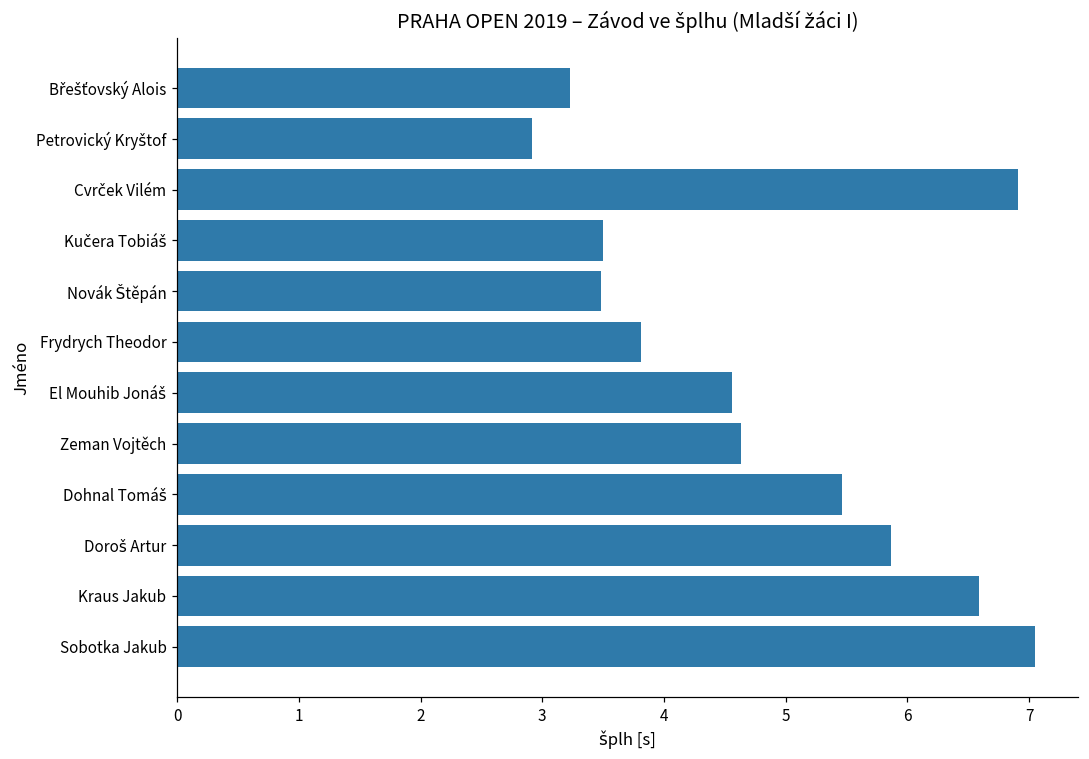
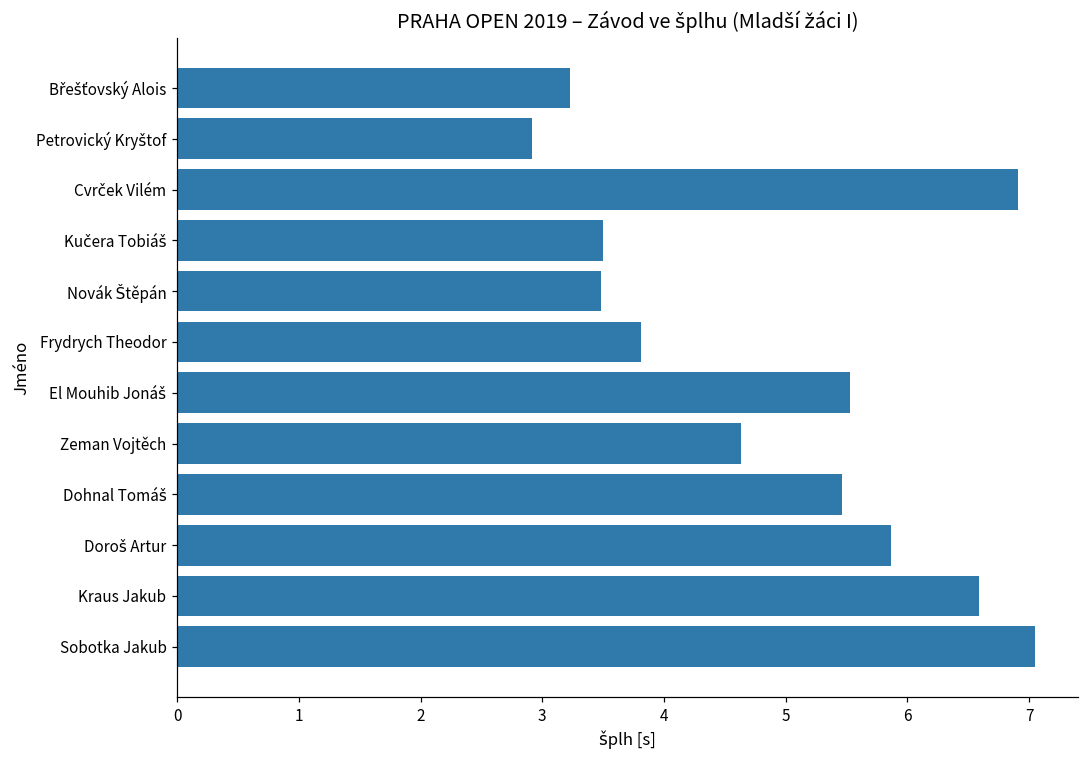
  {
    "Břešťovský Alois": 3.23,
    "Petrovický Kryštof": 2.92,
    "Cvrček Vilém": 6.91,
    "Kučera Tobiáš": 3.50,
    "Novák Štěpán": 3.48,
    "Frydrych Theodor": 3.81,
-   "El Mouhib Jonáš": 4.56,
+   "El Mouhib Jonáš": 5.53,
    "Zeman Vojtěch": 4.63,
    "Dohnal Tomáš": 5.46,
    "Doroš Artur": 5.87,
    "Kraus Jakub": 6.59,
    "Sobotka Jakub": 7.05
  }
